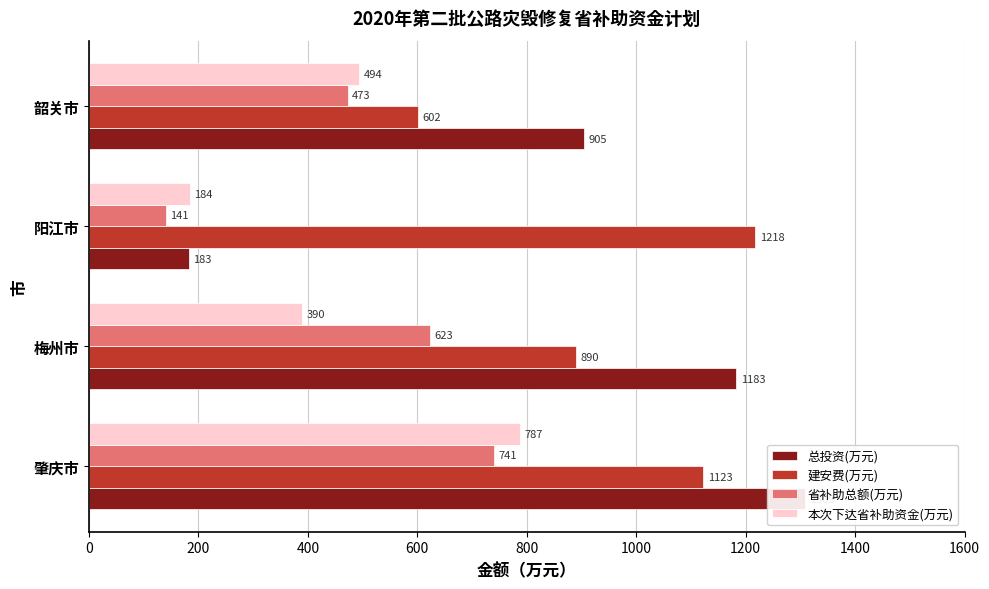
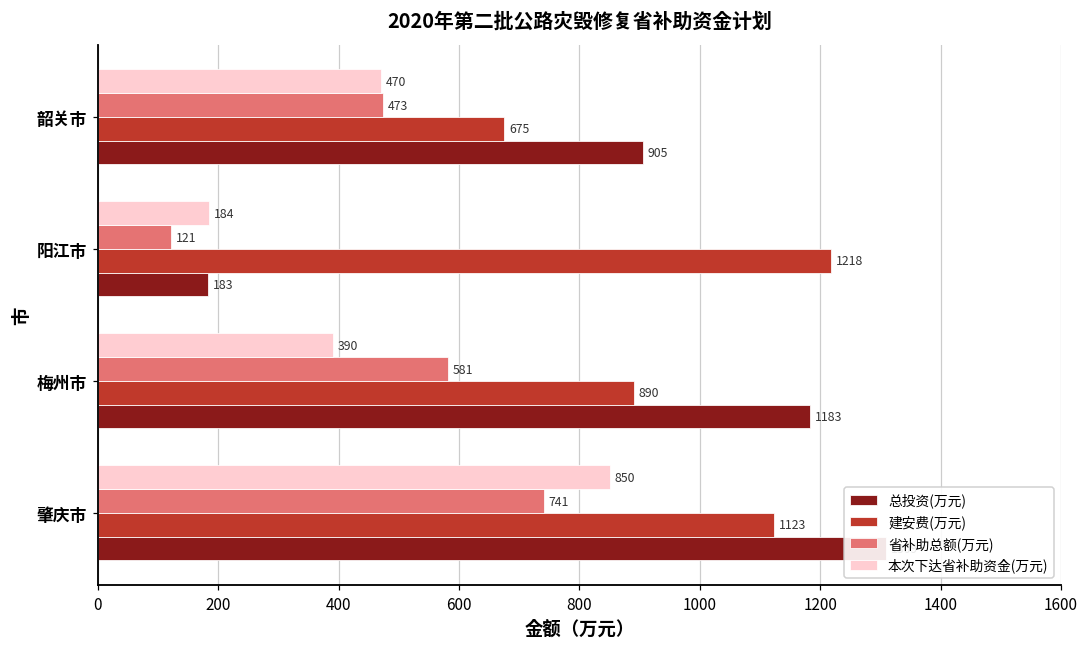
  {
    "总投资(万元)": {
      "韶关市": 905,
      "阳江市": 183,
      "梅州市": 1183
    },
    "建安费(万元)": {
-     "韶关市": 602,
+     "韶关市": 675,
      "阳江市": 1218,
      "梅州市": 890,
      "肇庆市": 1123
    },
    "省补助总额(万元)": {
      "韶关市": 473,
-     "阳江市": 141,
-     "梅州市": 623,
+     "阳江市": 121,
+     "梅州市": 581,
      "肇庆市": 741
    },
    "本次下达省补助资金(万元)": {
-     "韶关市": 494,
+     "韶关市": 470,
      "阳江市": 184,
      "梅州市": 390,
-     "肇庆市": 787
+     "肇庆市": 850
    }
  }
